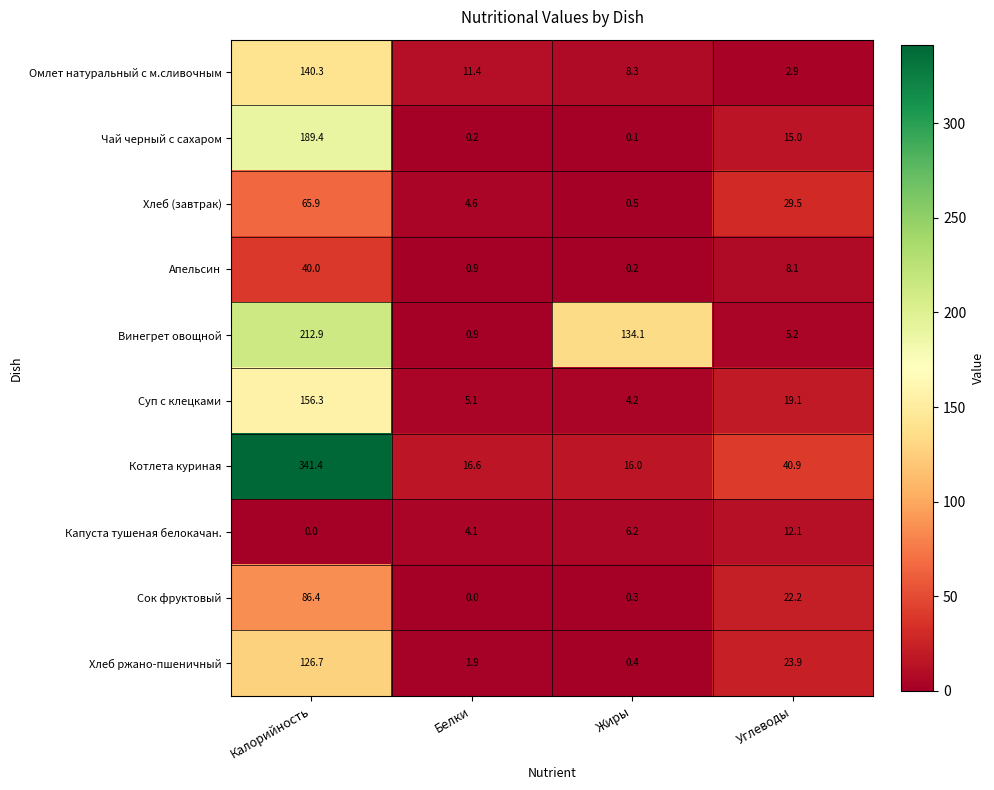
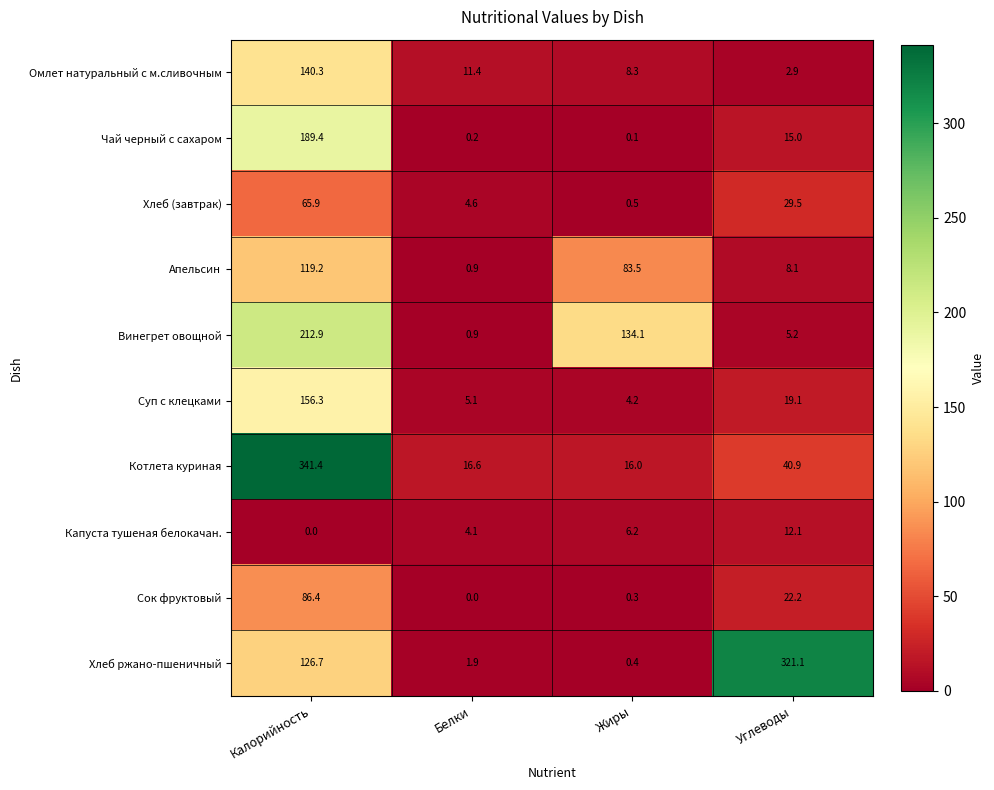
  {
    "Омлет натуральный с м.сливочным": {
      "Калорийность": 140.3,
      "Белки": 11.4,
      "Жиры": 8.3,
      "Углеводы": 2.9
    },
    "Чай черный с сахаром": {
      "Калорийность": 189.4,
      "Белки": 0.2,
      "Жиры": 0.1,
      "Углеводы": 15.0
    },
    "Хлеб (завтрак)": {
      "Калорийность": 65.9,
      "Белки": 4.6,
      "Жиры": 0.5,
      "Углеводы": 29.5
    },
    "Апельсин": {
-     "Калорийность": 40.0,
+     "Калорийность": 119.2,
      "Белки": 0.9,
-     "Жиры": 0.2,
+     "Жиры": 83.5,
      "Углеводы": 8.1
    },
    "Винегрет овощной": {
      "Калорийность": 212.9,
      "Белки": 0.9,
      "Жиры": 134.1,
      "Углеводы": 5.2
    },
    "Суп с клецками": {
      "Калорийность": 156.3,
      "Белки": 5.1,
      "Жиры": 4.2,
      "Углеводы": 19.1
    },
    "Котлета куриная": {
      "Калорийность": 341.4,
      "Белки": 16.6,
      "Жиры": 16.0,
      "Углеводы": 40.9
    },
    "Капуста тушеная белокачан.": {
      "Калорийность": 0.0,
      "Белки": 4.1,
      "Жиры": 6.2,
      "Углеводы": 12.1
    },
    "Сок фруктовый": {
      "Калорийность": 86.4,
      "Белки": 0.0,
      "Жиры": 0.3,
      "Углеводы": 22.2
    },
    "Хлеб ржано-пшеничный": {
      "Калорийность": 126.7,
      "Белки": 1.9,
      "Жиры": 0.4,
-     "Углеводы": 23.9
+     "Углеводы": 321.1
    }
  }
